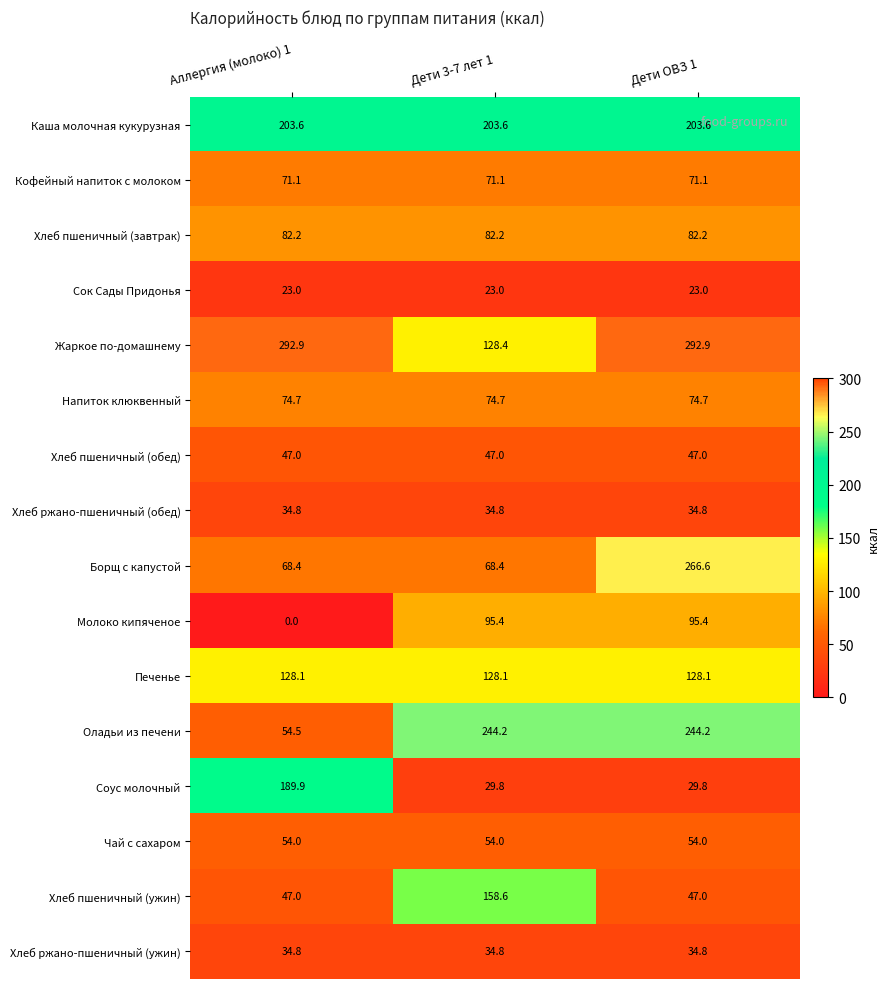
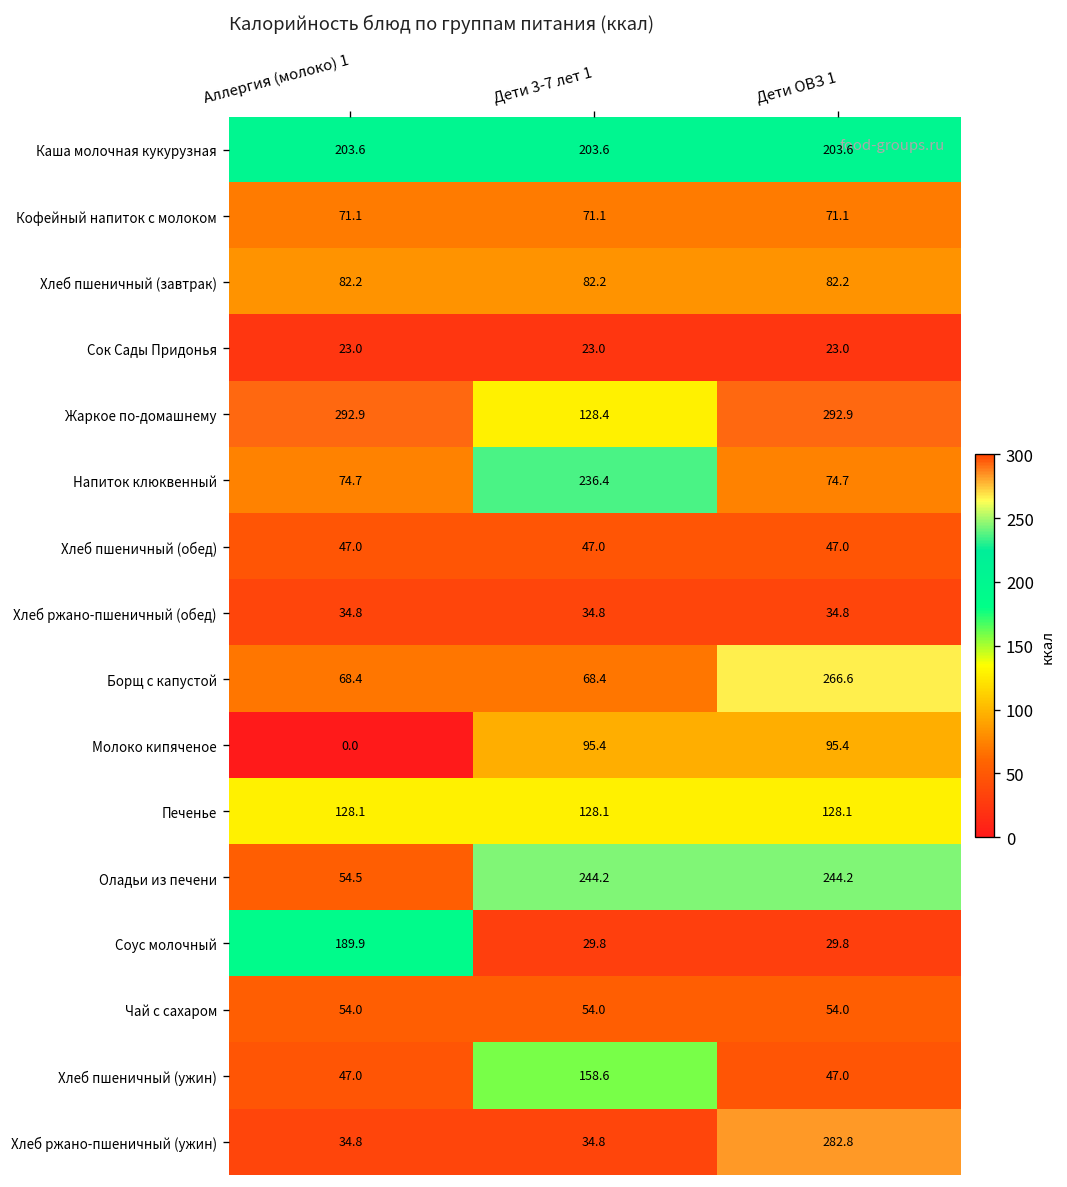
  {
    "Каша молочная кукурузная": {
      "Аллергия (молоко) 1": 203.6,
      "Дети 3-7 лет 1": 203.6
    },
    "Кофейный напиток с молоком": {
      "Аллергия (молоко) 1": 71.1,
      "Дети 3-7 лет 1": 71.1,
      "Дети ОВЗ 1": 71.1
    },
    "Хлеб пшеничный (завтрак)": {
      "Аллергия (молоко) 1": 82.2,
      "Дети 3-7 лет 1": 82.2,
      "Дети ОВЗ 1": 82.2
    },
    "Сок Сады Придонья": {
      "Аллергия (молоко) 1": 23.0,
      "Дети 3-7 лет 1": 23.0,
      "Дети ОВЗ 1": 23.0
    },
    "Жаркое по-домашнему": {
      "Аллергия (молоко) 1": 292.9,
      "Дети 3-7 лет 1": 128.4,
      "Дети ОВЗ 1": 292.9
    },
    "Напиток клюквенный": {
      "Аллергия (молоко) 1": 74.7,
-     "Дети 3-7 лет 1": 74.7,
+     "Дети 3-7 лет 1": 236.4,
      "Дети ОВЗ 1": 74.7
    },
    "Хлеб пшеничный (обед)": {
      "Аллергия (молоко) 1": 47.0,
      "Дети 3-7 лет 1": 47.0,
      "Дети ОВЗ 1": 47.0
    },
    "Хлеб ржано-пшеничный (обед)": {
      "Аллергия (молоко) 1": 34.8,
      "Дети 3-7 лет 1": 34.8,
      "Дети ОВЗ 1": 34.8
    },
    "Борщ с капустой": {
      "Аллергия (молоко) 1": 68.4,
      "Дети 3-7 лет 1": 68.4,
      "Дети ОВЗ 1": 266.6
    },
    "Молоко кипяченое": {
      "Аллергия (молоко) 1": 0.0,
      "Дети 3-7 лет 1": 95.4,
      "Дети ОВЗ 1": 95.4
    },
    "Печенье": {
      "Аллергия (молоко) 1": 128.1,
      "Дети 3-7 лет 1": 128.1,
      "Дети ОВЗ 1": 128.1
    },
    "Оладьи из печени": {
      "Аллергия (молоко) 1": 54.5,
      "Дети 3-7 лет 1": 244.2,
      "Дети ОВЗ 1": 244.2
    },
    "Соус молочный": {
      "Аллергия (молоко) 1": 189.9,
      "Дети 3-7 лет 1": 29.8,
      "Дети ОВЗ 1": 29.8
    },
    "Чай с сахаром": {
      "Аллергия (молоко) 1": 54.0,
      "Дети 3-7 лет 1": 54.0,
      "Дети ОВЗ 1": 54.0
    },
    "Хлеб пшеничный (ужин)": {
      "Аллергия (молоко) 1": 47.0,
      "Дети 3-7 лет 1": 158.6,
      "Дети ОВЗ 1": 47.0
    },
    "Хлеб ржано-пшеничный (ужин)": {
      "Аллергия (молоко) 1": 34.8,
      "Дети 3-7 лет 1": 34.8,
-     "Дети ОВЗ 1": 34.8
+     "Дети ОВЗ 1": 282.8
    }
  }
